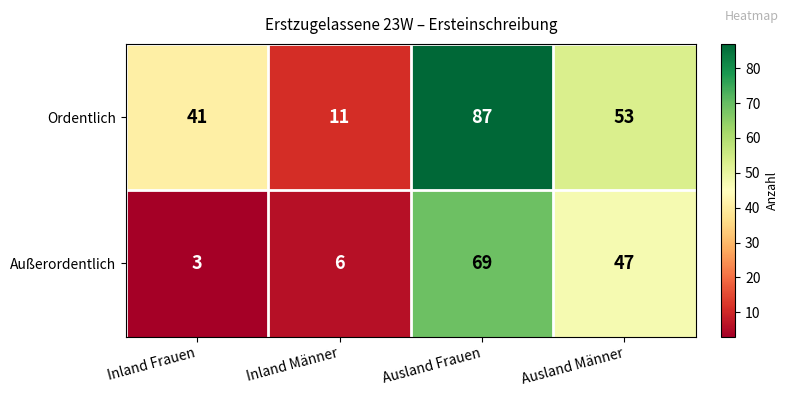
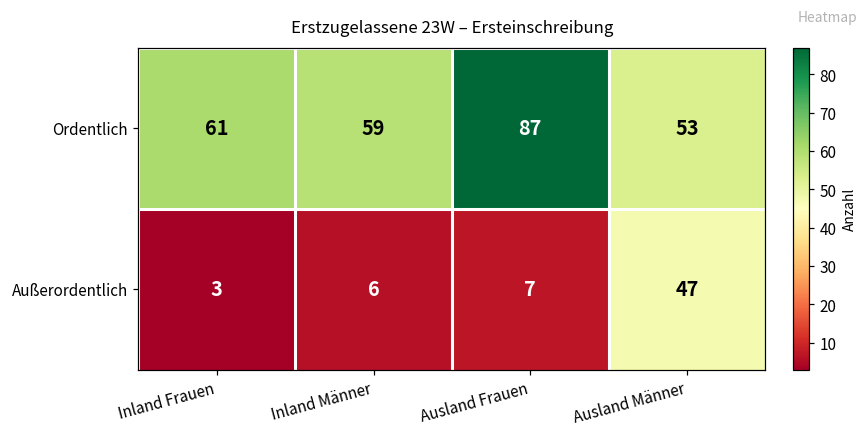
  {
    "Ordentlich": {
-     "Inland Frauen": 41,
-     "Inland Männer": 11,
+     "Inland Frauen": 61,
+     "Inland Männer": 59,
      "Ausland Frauen": 87,
      "Ausland Männer": 53
    },
    "Außerordentlich": {
      "Inland Frauen": 3,
      "Inland Männer": 6,
-     "Ausland Frauen": 69,
+     "Ausland Frauen": 7,
      "Ausland Männer": 47
    }
  }
